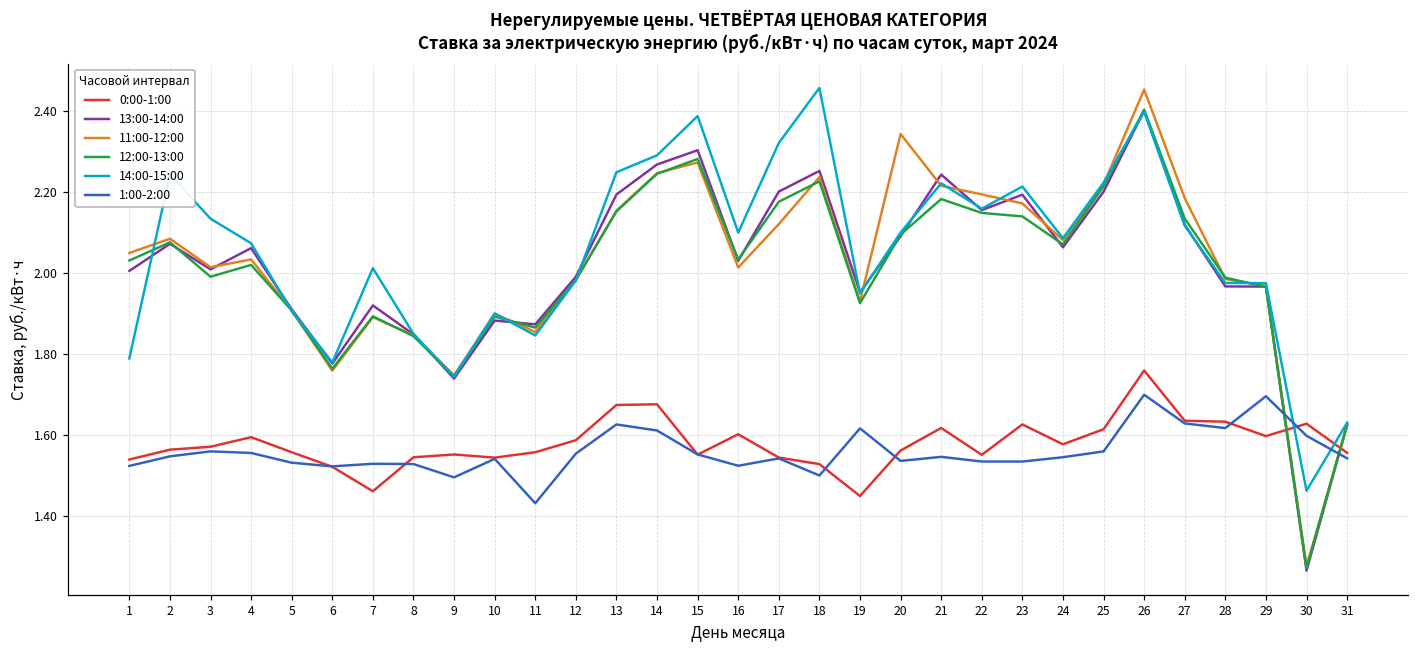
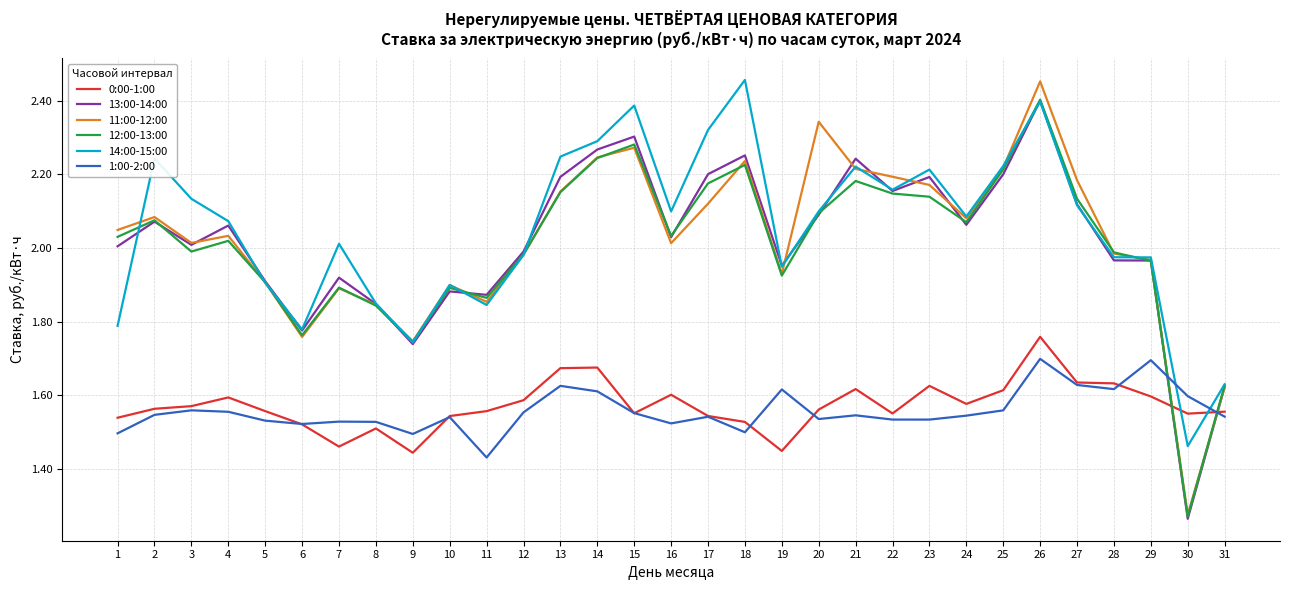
  {
    "0:00-1:00": {
      "1": 1.54,
      "2": 1.56,
      "3": 1.57,
      "4": 1.59,
      "5": 1.56,
      "7": 1.46,
-     "8": 1.54,
-     "9": 1.55,
+     "8": 1.51,
+     "9": 1.44,
      "11": 1.56,
      "12": 1.59,
      "13": 1.67,
      "14": 1.67,
      "16": 1.60,
      "18": 1.53,
      "19": 1.45,
      "20": 1.56,
      "21": 1.62,
      "22": 1.55,
      "23": 1.63,
      "24": 1.58,
      "25": 1.61,
      "26": 1.76,
      "28": 1.63,
      "29": 1.60,
-     "30": 1.63,
+     "30": 1.55,
      "31": 1.56
    },
    "13:00-14:00": {
      "1": 2.00,
      "4": 2.06,
      "7": 1.92,
      "10": 1.88,
      "11": 1.87,
      "12": 1.99,
      "13": 2.19,
      "14": 2.27,
      "15": 2.30,
      "17": 2.20,
      "18": 2.25,
      "21": 2.24,
      "23": 2.19,
      "24": 2.06,
      "25": 2.20,
      "28": 1.97
    },
    "11:00-12:00": {
      "1": 2.05,
      "2": 2.08,
      "4": 2.03,
      "11": 1.85,
      "15": 2.27,
      "16": 2.01,
      "17": 2.12,
      "18": 2.24,
      "20": 2.34,
      "22": 2.19,
      "23": 2.17,
      "26": 2.45,
      "27": 2.18
    },
    "12:00-13:00": {
      "1": 2.03,
      "3": 1.99,
      "4": 2.02,
      "10": 1.89,
      "11": 1.86,
      "15": 2.28,
      "17": 2.18,
      "18": 2.23,
      "21": 2.18,
      "22": 2.15,
      "23": 2.14,
      "24": 2.07,
      "27": 2.13
    },
    "14:00-15:00": {
      "1": 1.79,
      "3": 2.13,
      "4": 2.07,
      "7": 2.01,
      "11": 1.85,
      "13": 2.25,
      "14": 2.29,
      "15": 2.39,
      "16": 2.10,
      "17": 2.32,
      "18": 2.46,
      "23": 2.21,
      "28": 1.97,
      "30": 1.46
    },
    "1:00-2:00": {
-     "1": 1.52,
+     "1": 1.50,
      "2": 1.55,
      "3": 1.56,
      "4": 1.55,
      "5": 1.53,
      "7": 1.53,
      "8": 1.53,
      "9": 1.49,
      "11": 1.43,
      "12": 1.55,
      "13": 1.63,
      "14": 1.61,
      "16": 1.52,
      "18": 1.50,
      "19": 1.62,
      "20": 1.54,
      "21": 1.55,
      "22": 1.53,
      "23": 1.53,
      "24": 1.54,
      "25": 1.56,
      "26": 1.70,
      "28": 1.62,
      "29": 1.69,
      "30": 1.60,
      "31": 1.54
    }
  }
